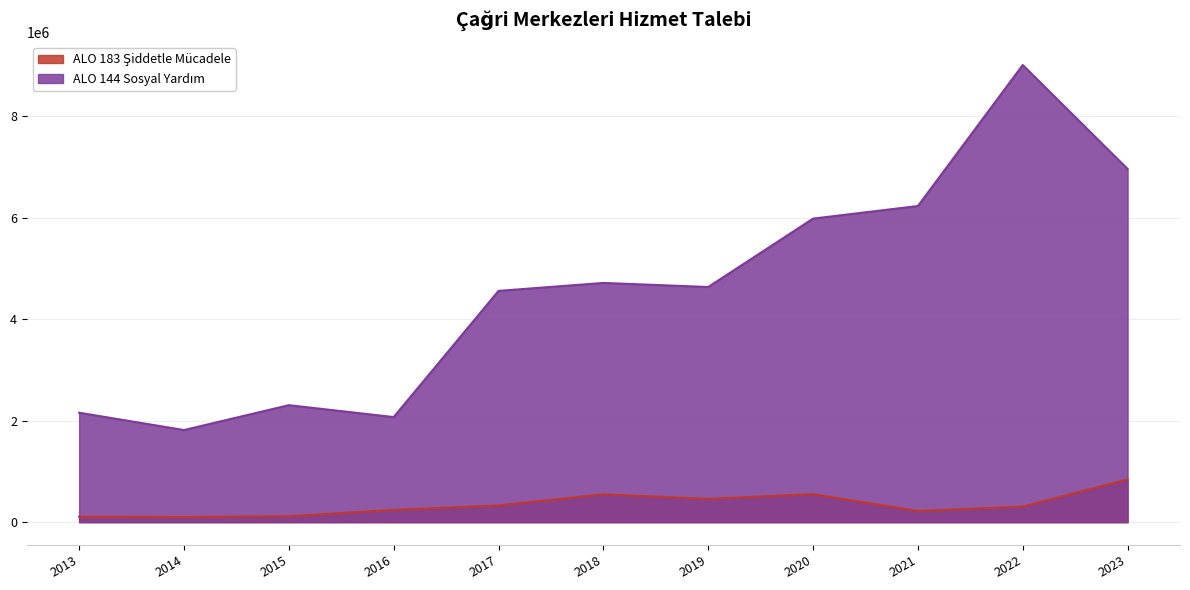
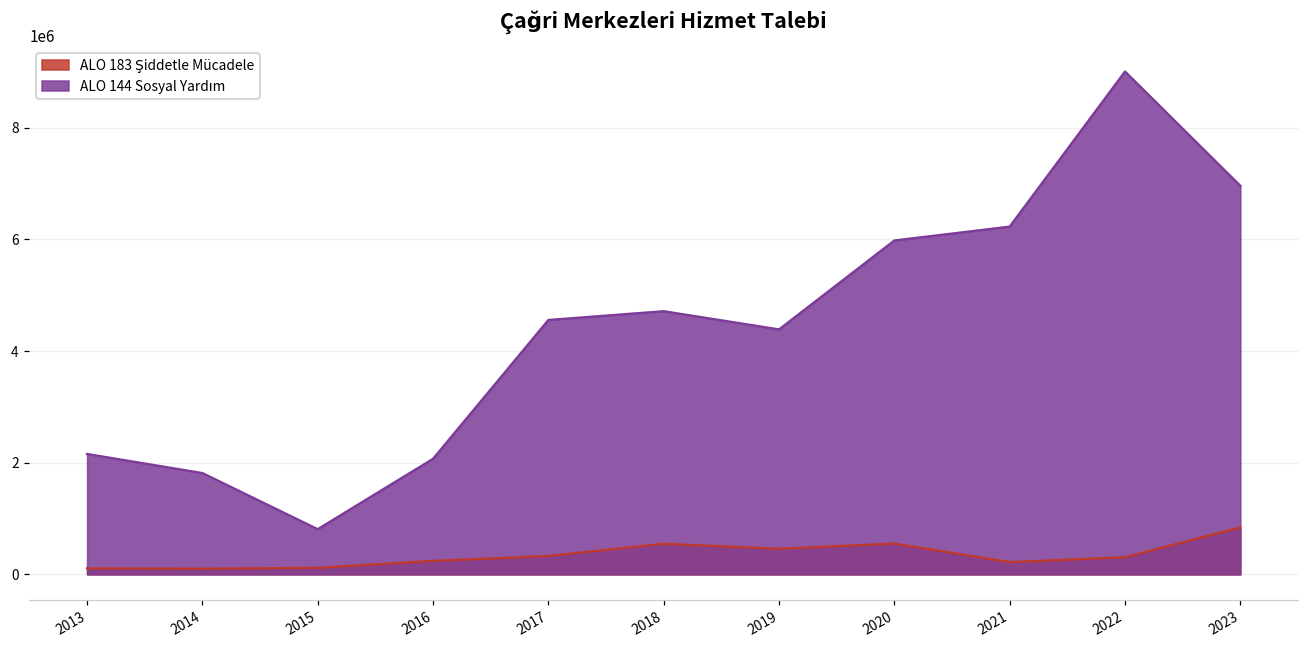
  {
    "ALO 183 Şiddetle Mücadele": {
      "2013": 100000,
      "2014": 100000,
      "2015": 100000,
      "2016": 200000,
      "2017": 300000,
      "2018": 500000,
      "2019": 500000,
      "2020": 600000,
      "2021": 200000,
      "2022": 300000,
      "2023": 800000
    },
    "ALO 144 Sosyal Yardım": {
      "2013": 2200000,
      "2014": 1800000,
-     "2015": 2300000,
+     "2015": 800000,
      "2016": 2100000,
      "2017": 4600000,
      "2018": 4700000,
-     "2019": 4600000,
+     "2019": 4400000,
      "2020": 6000000,
      "2021": 6200000,
      "2022": 9000000,
      "2023": 7000000
    }
  }
